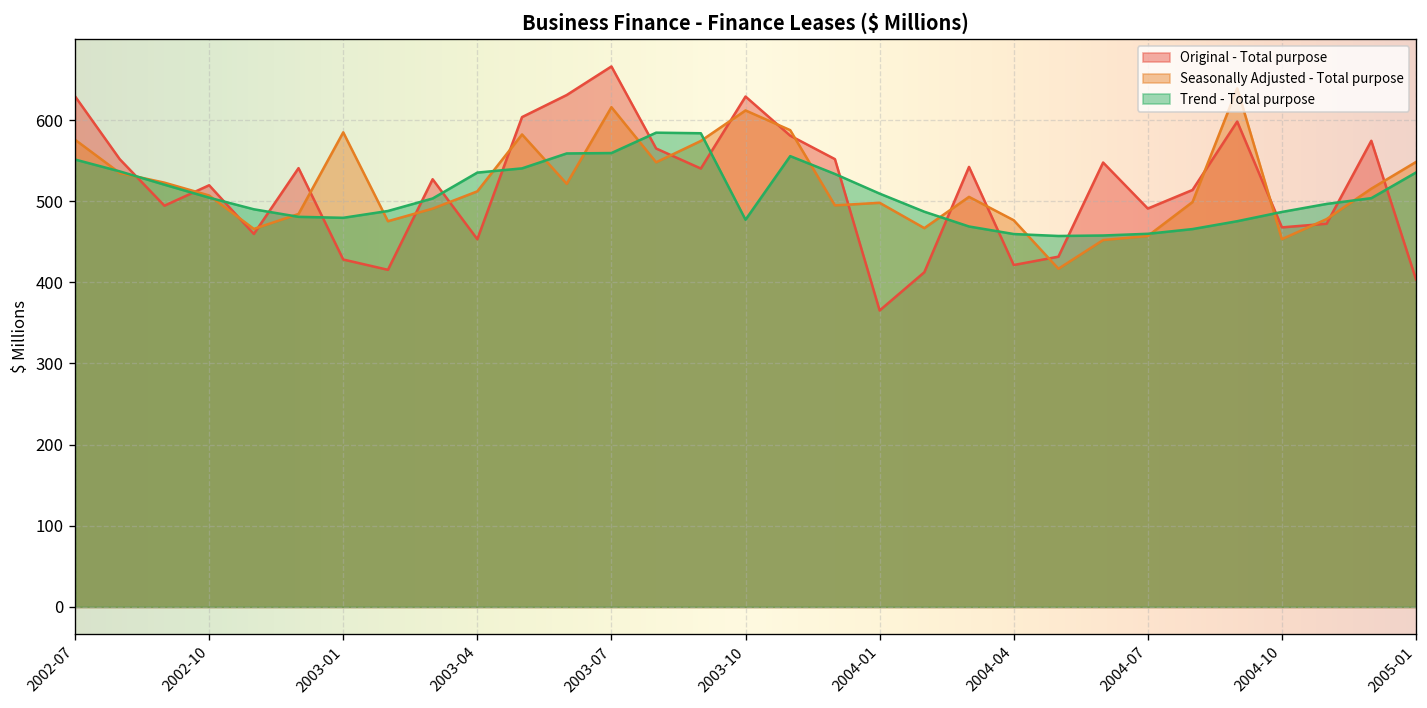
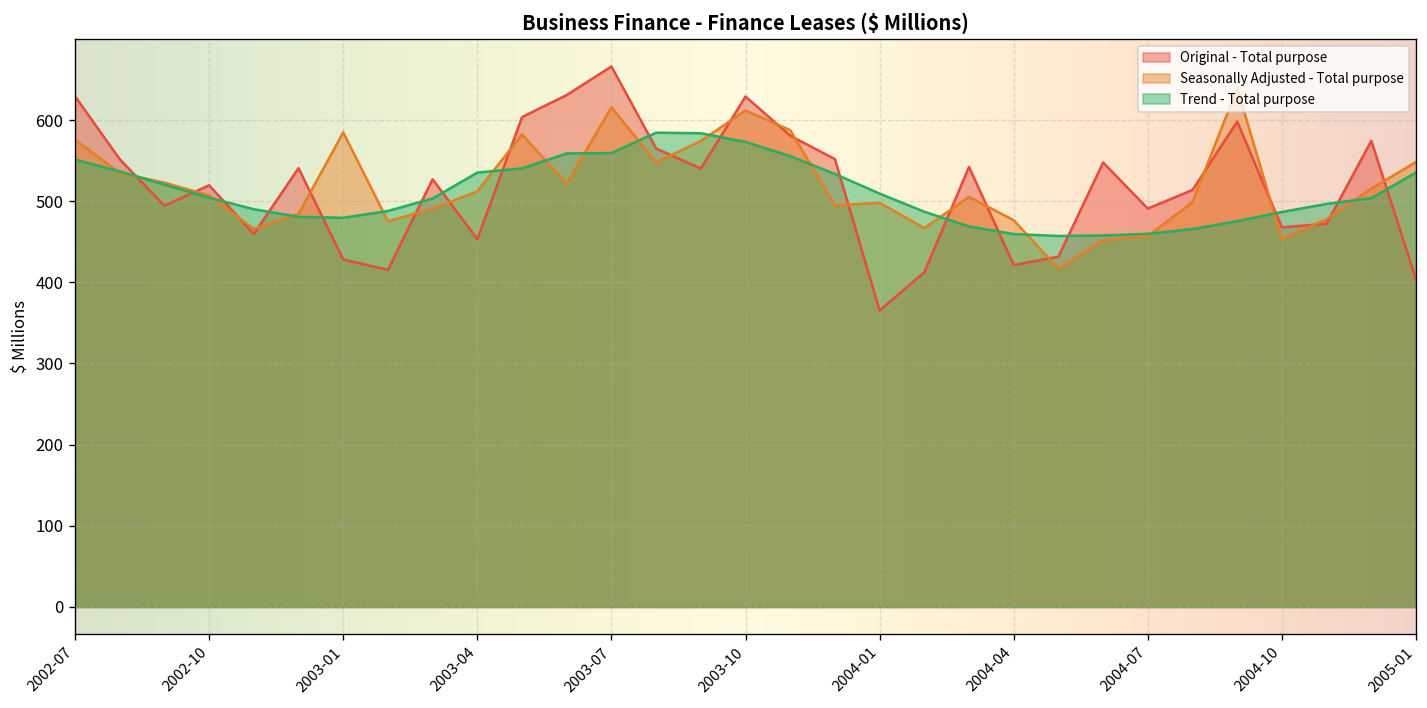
  {
    "Trend - Total purpose": {
      "2002-07": 550,
      "2003-01": 480,
      "2003-04": 540,
      "2003-07": 560,
-     "2003-10": 480,
+     "2003-10": 570,
      "2004-01": 510,
      "2004-04": 460,
      "2004-10": 490,
      "2005-01": 540
    }
  }
